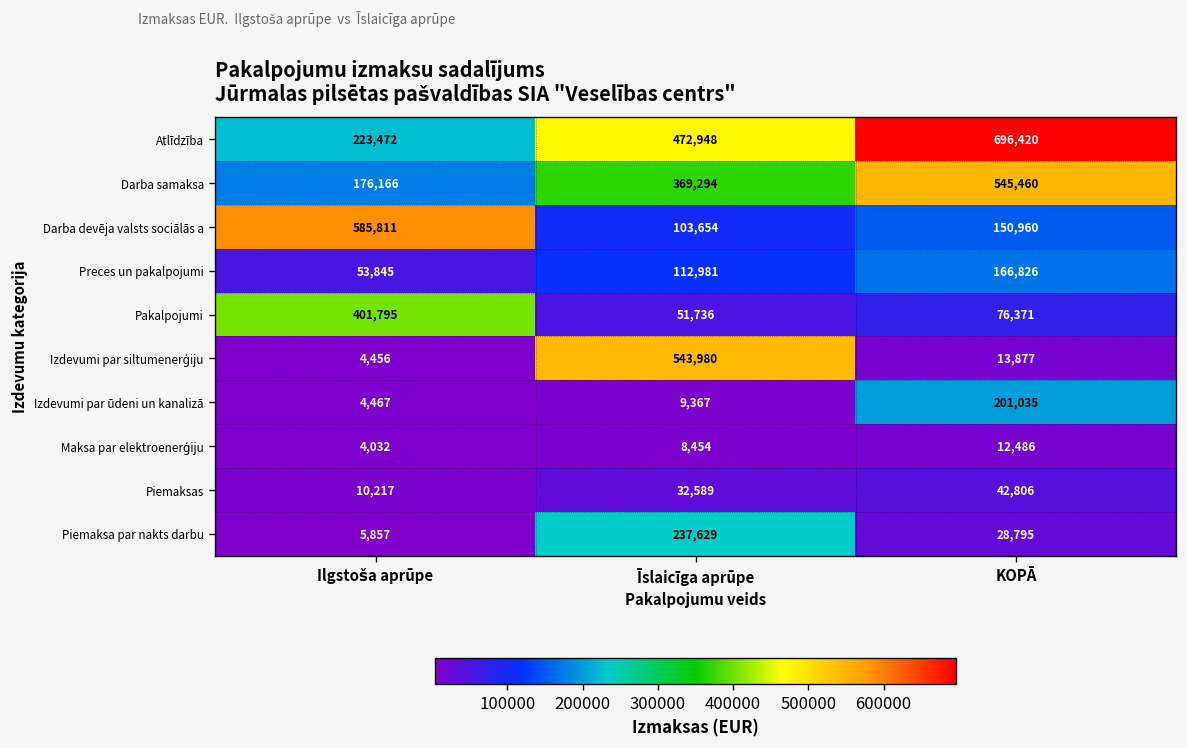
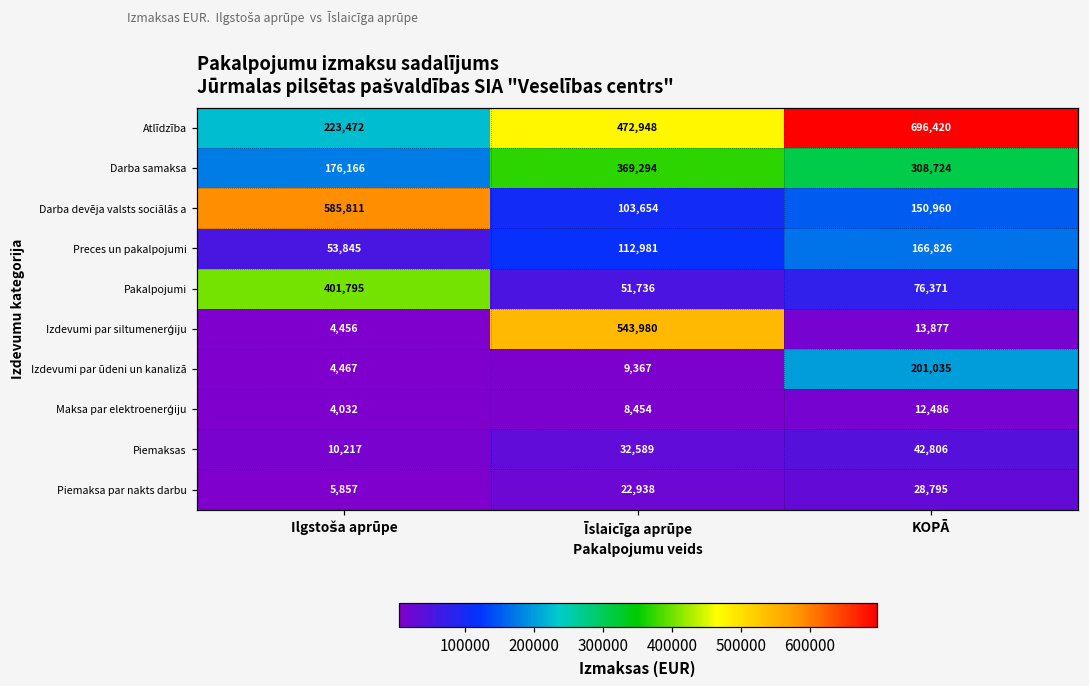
  {
    "Atlīdzība": {
      "Ilgstoša aprūpe": "223,472",
      "Īslaicīga aprūpe": "472,948",
      "KOPĀ": "696,420"
    },
    "Darba samaksa": {
      "Ilgstoša aprūpe": "176,166",
      "Īslaicīga aprūpe": "369,294",
-     "KOPĀ": "545,460"
+     "KOPĀ": "308,724"
    },
    "Darba devēja valsts sociālās a": {
      "Ilgstoša aprūpe": "585,811",
      "Īslaicīga aprūpe": "103,654",
      "KOPĀ": "150,960"
    },
    "Preces un pakalpojumi": {
      "Ilgstoša aprūpe": "53,845",
      "Īslaicīga aprūpe": "112,981",
      "KOPĀ": "166,826"
    },
    "Pakalpojumi": {
      "Ilgstoša aprūpe": "401,795",
      "Īslaicīga aprūpe": "51,736",
      "KOPĀ": "76,371"
    },
    "Izdevumi par siltumenerģiju": {
      "Ilgstoša aprūpe": "4,456",
      "Īslaicīga aprūpe": "543,980",
      "KOPĀ": "13,877"
    },
    "Izdevumi par ūdeni un kanalizā": {
      "Ilgstoša aprūpe": "4,467",
      "Īslaicīga aprūpe": "9,367",
      "KOPĀ": "201,035"
    },
    "Maksa par elektroenerģiju": {
      "Ilgstoša aprūpe": "4,032",
      "Īslaicīga aprūpe": "8,454",
      "KOPĀ": "12,486"
    },
    "Piemaksas": {
      "Ilgstoša aprūpe": "10,217",
      "Īslaicīga aprūpe": "32,589",
      "KOPĀ": "42,806"
    },
    "Piemaksa par nakts darbu": {
      "Ilgstoša aprūpe": "5,857",
-     "Īslaicīga aprūpe": "237,629",
+     "Īslaicīga aprūpe": "22,938",
      "KOPĀ": "28,795"
    }
  }
